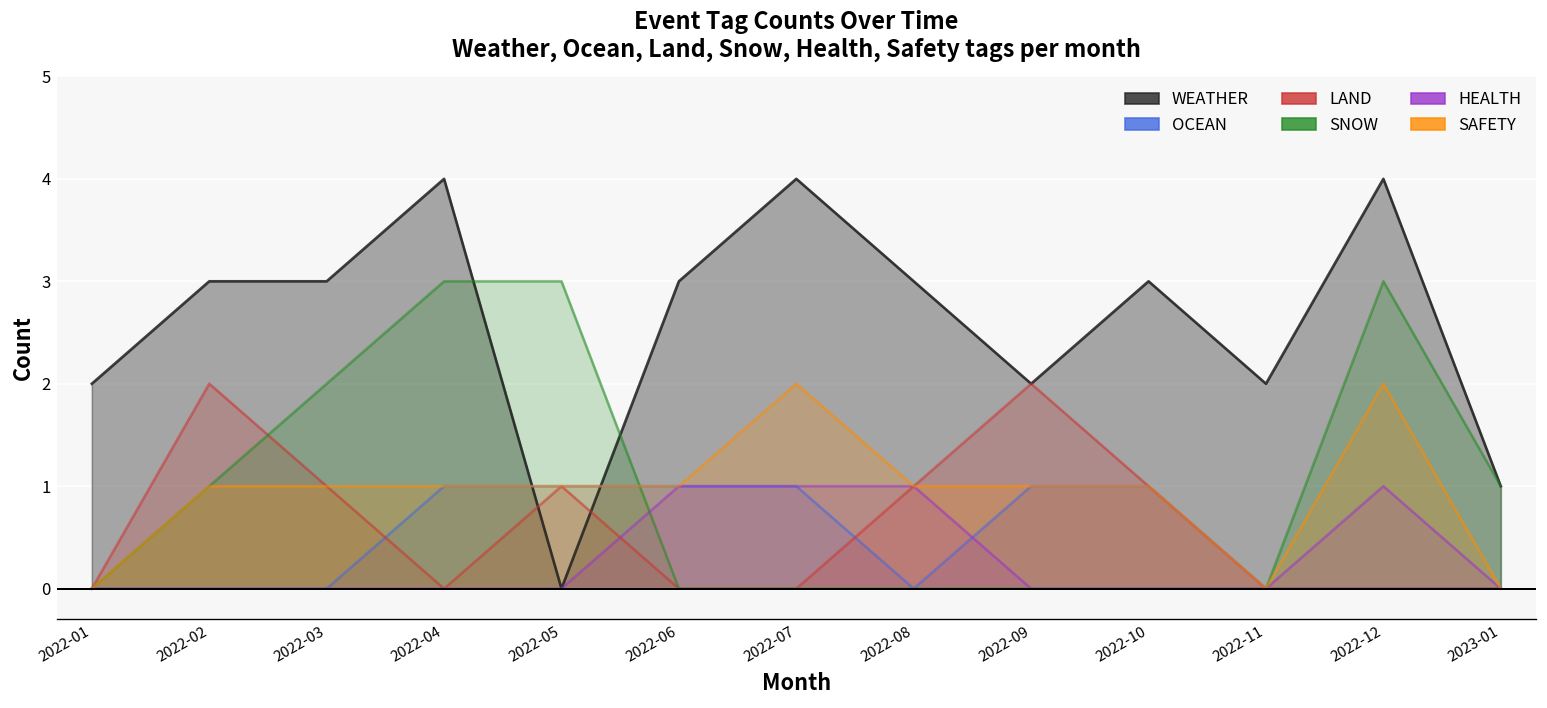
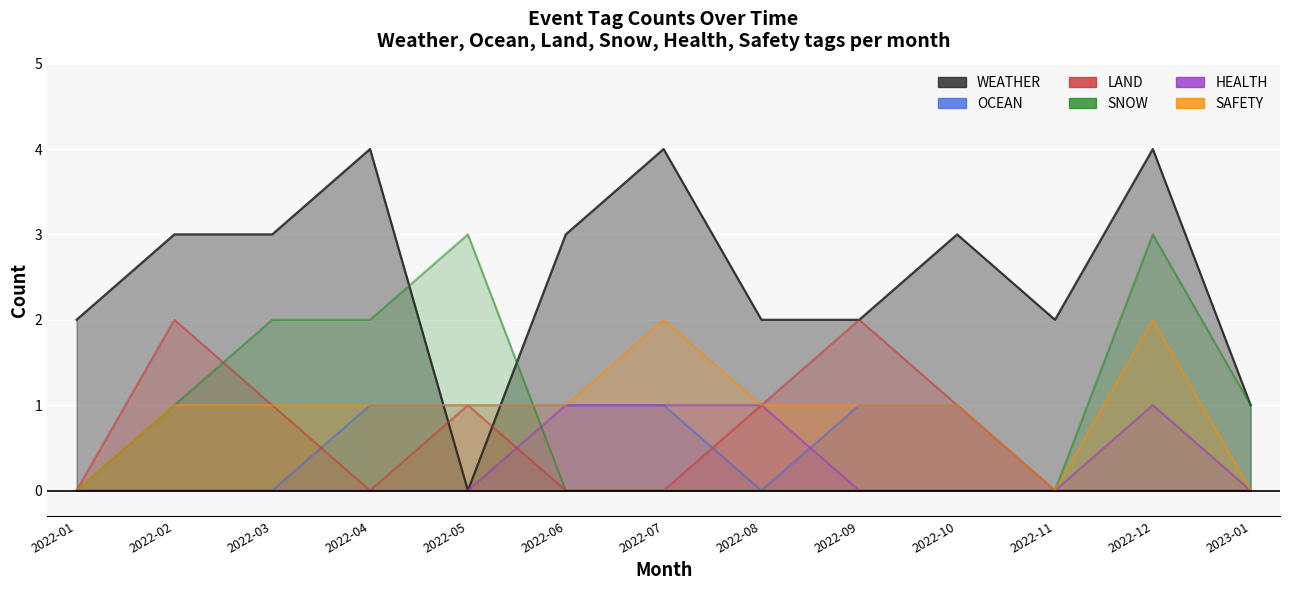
  {
    "WEATHER": {
      "2022-01": 2,
      "2022-02": 3,
      "2022-03": 3,
      "2022-04": 4,
      "2022-06": 3,
      "2022-07": 4,
-     "2022-08": 3,
+     "2022-08": 2,
      "2022-10": 3,
      "2022-11": 2,
      "2022-12": 4
    },
    "SNOW": {
      "2022-03": 2,
-     "2022-04": 3,
+     "2022-04": 2,
      "2022-05": 3,
      "2022-12": 3
    }
  }
